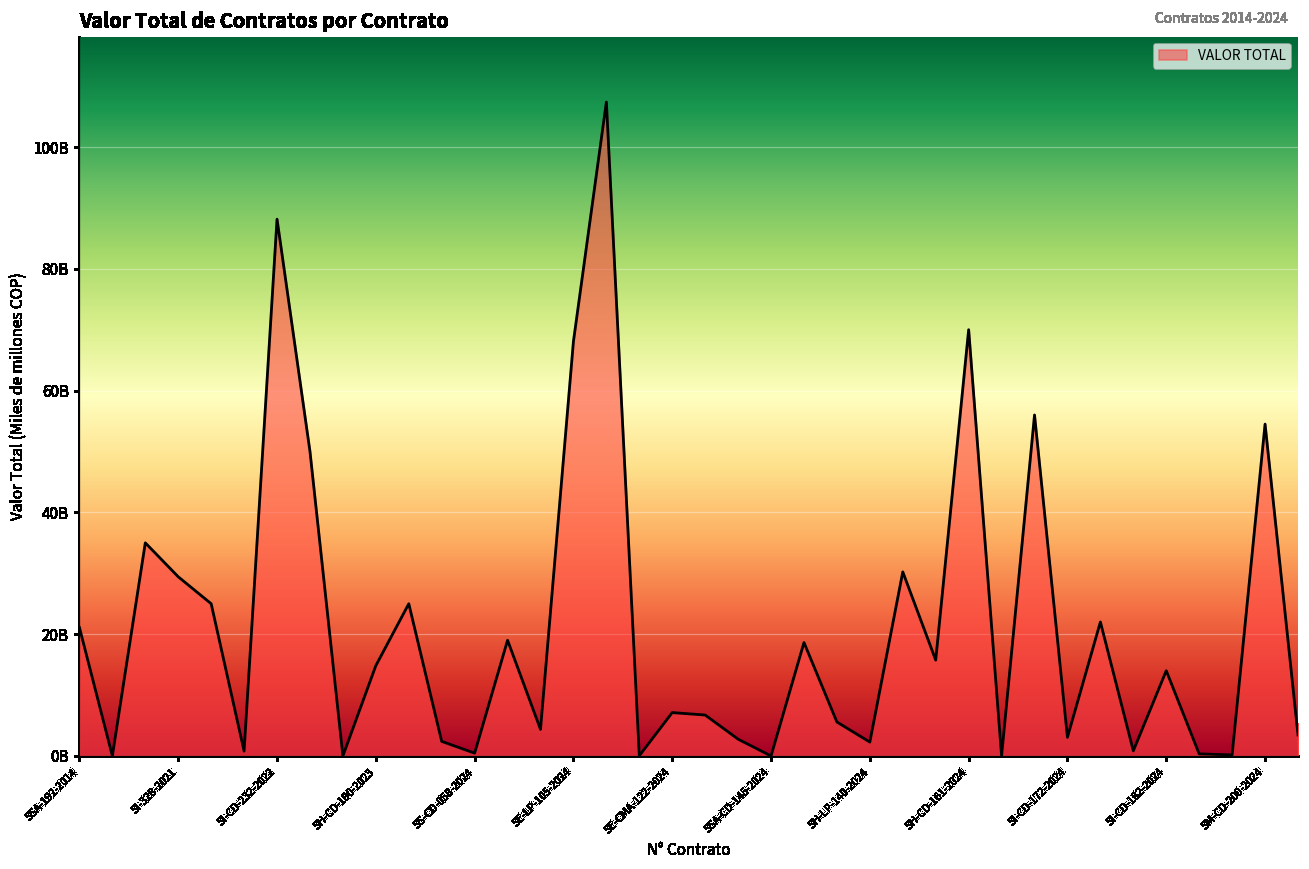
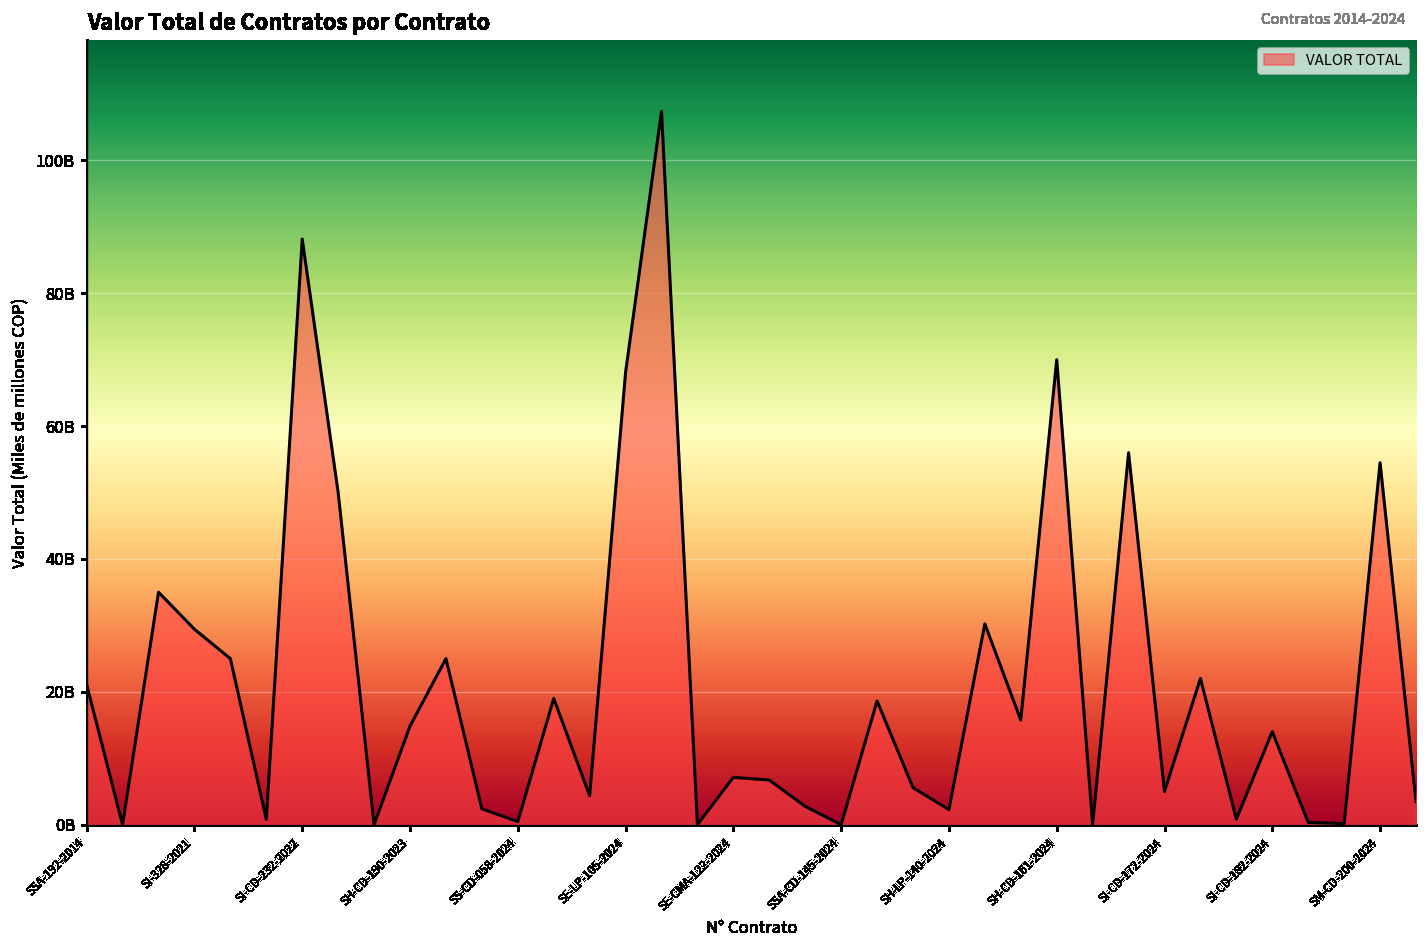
  {
    "SSA-192-2014": 21000000000,
    "SI-328-2021": 29000000000,
    "SI-CD-232-2022": 88000000000,
    "SH-CD-190-2023": 15000000000,
    "SS-CD-058-2024": 0,
    "SE-LP-105-2024": 68000000000,
    "SE-CMA-122-2024": 7000000000,
    "SSA-CD-145-2024": 0,
    "SH-LP-140-2024": 2000000000,
    "SH-CD-161-2024": 70000000000,
-   "SI-CD-172-2024": 3000000000,
+   "SI-CD-172-2024": 5000000000,
    "SI-CD-182-2024": 14000000000,
    "SM-CD-200-2024": 55000000000
  }
